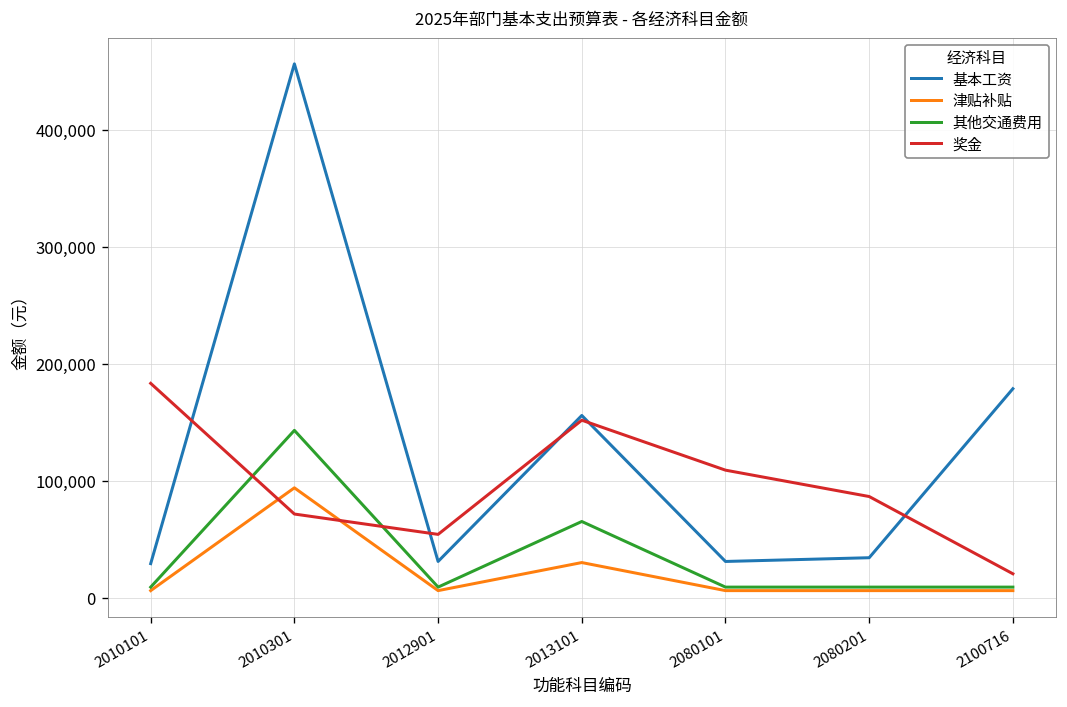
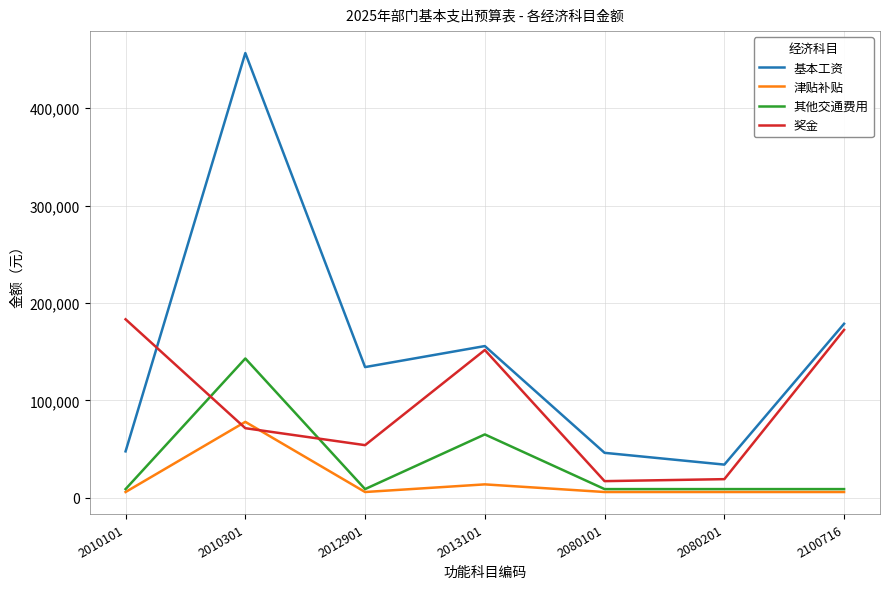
  {
    "基本工资": {
-     "2010101": "30,000",
+     "2010101": "50,000",
      "2010301": "460,000",
-     "2012901": "30,000",
+     "2012901": "130,000",
      "2013101": "160,000",
-     "2080101": "30,000",
+     "2080101": "50,000",
      "2080201": "30,000",
      "2100716": "180,000"
    },
    "津贴补贴": {
      "2010101": "10,000",
-     "2010301": "90,000",
+     "2010301": "80,000",
      "2012901": "10,000",
-     "2013101": "30,000",
+     "2013101": "10,000",
      "2080101": "10,000",
      "2080201": "10,000",
      "2100716": "10,000"
    },
    "其他交通费用": {
      "2010101": "10,000",
      "2010301": "140,000",
      "2012901": "10,000",
      "2013101": "70,000",
      "2080101": "10,000",
      "2080201": "10,000",
      "2100716": "10,000"
    },
    "奖金": {
      "2010101": "180,000",
      "2010301": "70,000",
      "2012901": "50,000",
      "2013101": "150,000",
-     "2080101": "110,000",
-     "2080201": "90,000",
-     "2100716": "20,000"
+     "2080101": "20,000",
+     "2080201": "20,000",
+     "2100716": "170,000"
    }
  }
